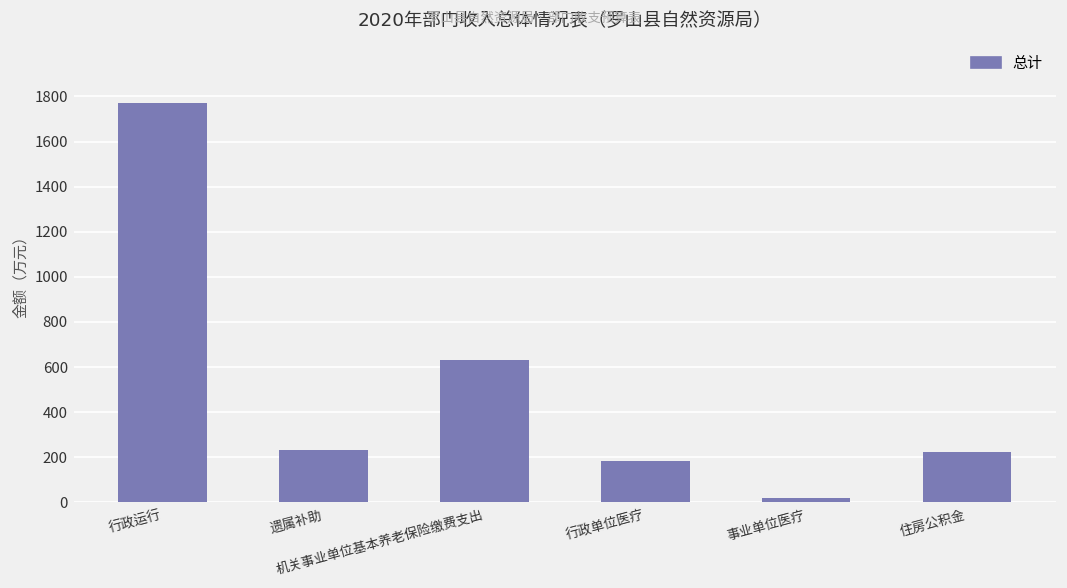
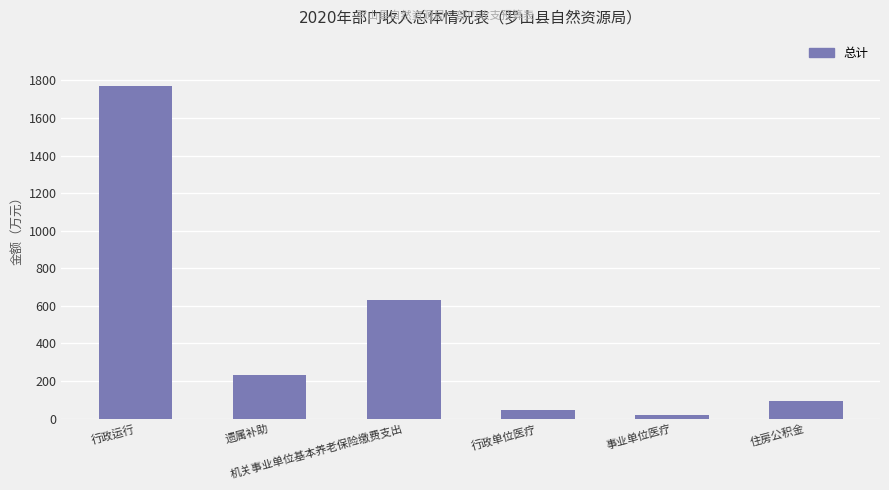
  {
    "行政运行": 1770,
    "遗属补助": 230,
    "机关事业单位基本养老保险缴费支出": 630,
-   "行政单位医疗": 180,
+   "行政单位医疗": 40,
    "事业单位医疗": 20,
-   "住房公积金": 220
+   "住房公积金": 90
  }
